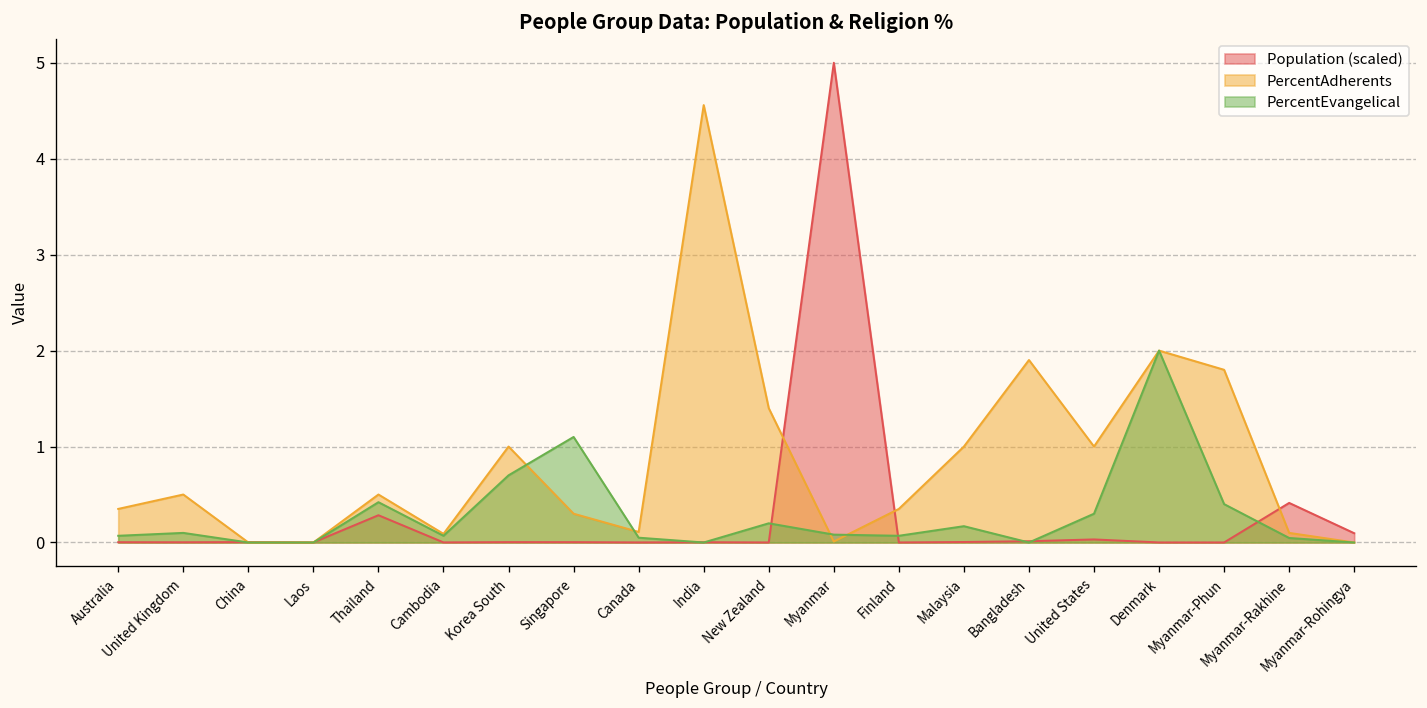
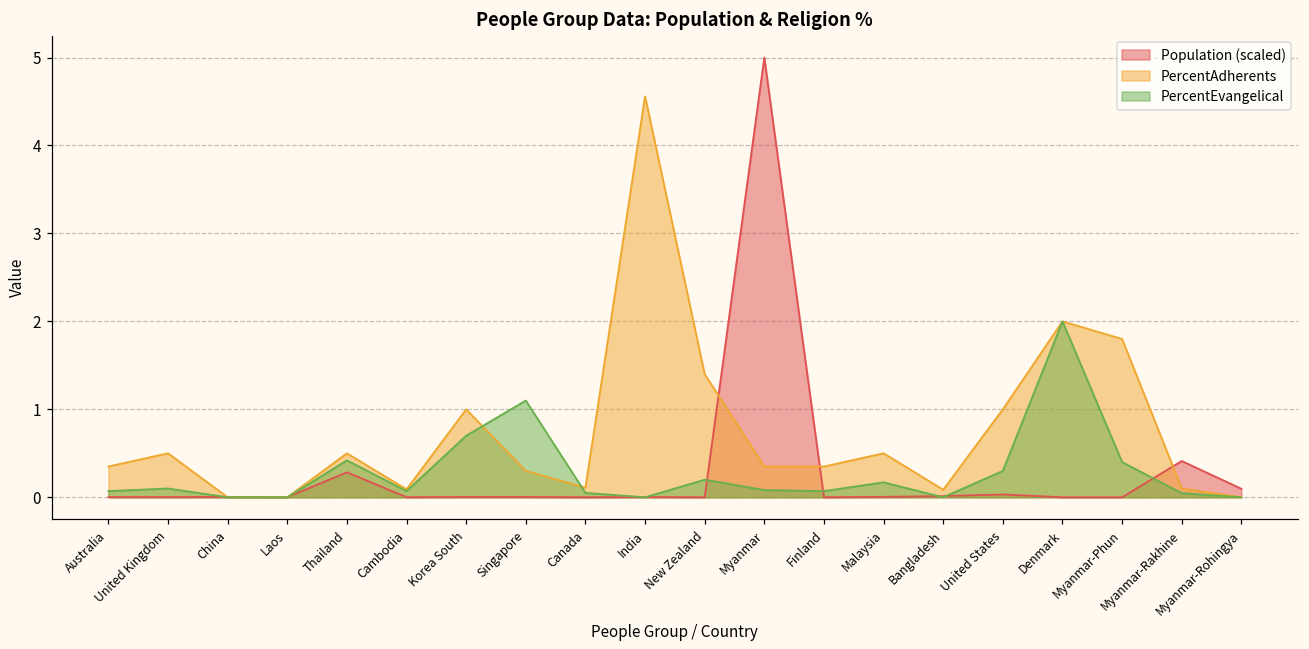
  {
    "Population (scaled)": {
      "Australia": 0.0,
      "United Kingdom": 0.0,
      "Thailand": 0.3,
      "Cambodia": 0.0,
      "Korea South": 0.0,
      "Singapore": 0.0,
      "Canada": 0.0,
      "New Zealand": 0.0,
      "Myanmar": 5.0,
      "Finland": 0.0,
      "Malaysia": 0.0,
      "United States": 0.0,
      "Denmark": 0.0,
      "Myanmar-Phun": 0.0,
      "Myanmar-Rakhine": 0.4,
      "Myanmar-Rohingya": 0.1
    },
    "PercentAdherents": {
      "Australia": 0.4,
      "United Kingdom": 0.5,
      "Thailand": 0.5,
      "Korea South": 1.0,
      "Singapore": 0.3,
      "Canada": 0.1,
      "India": 4.6,
      "New Zealand": 1.4,
-     "Myanmar": 0.0,
+     "Myanmar": 0.4,
      "Finland": 0.4,
-     "Malaysia": 1.0,
-     "Bangladesh": 1.9,
+     "Malaysia": 0.5,
+     "Bangladesh": 0.1,
      "United States": 1.0,
      "Myanmar-Phun": 1.8,
      "Myanmar-Rakhine": 0.1
    },
    "PercentEvangelical": {
      "Australia": 0.1,
      "United Kingdom": 0.1,
      "Thailand": 0.4,
      "Korea South": 0.7,
      "Singapore": 1.1,
      "Canada": 0.1,
      "New Zealand": 0.2,
      "Myanmar": 0.1,
      "Finland": 0.1,
      "Malaysia": 0.2,
      "United States": 0.3,
      "Myanmar-Phun": 0.4,
      "Myanmar-Rakhine": 0.0
    }
  }
